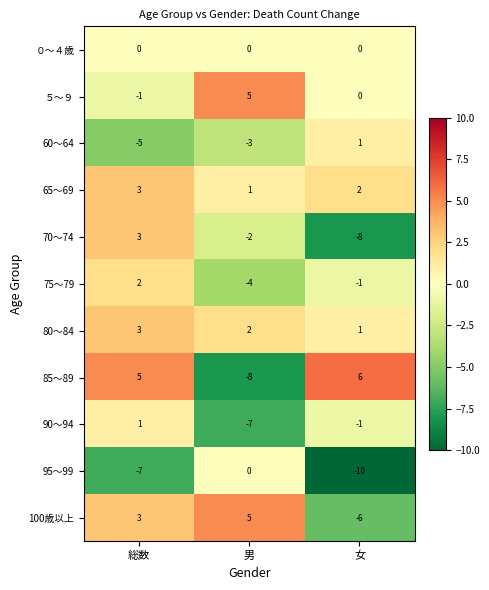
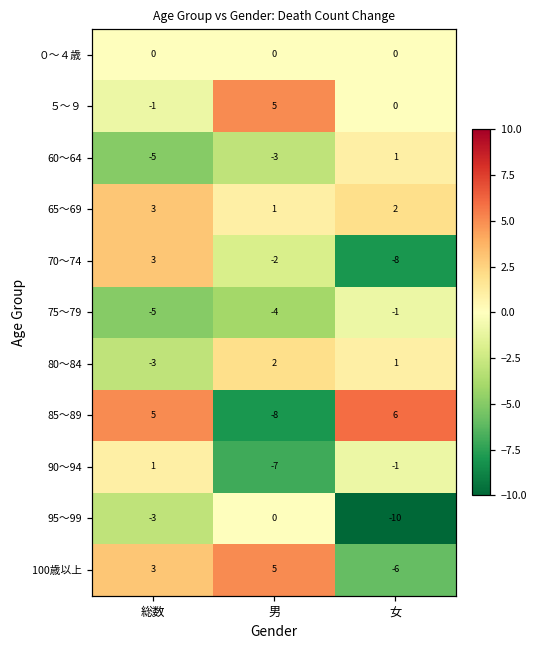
  {
    "０～４歳": {
      "総数": 0,
      "男": 0,
      "女": 0
    },
    "５～９": {
      "総数": -1,
      "男": 5,
      "女": 0
    },
    "60～64": {
      "総数": -5,
      "男": -3,
      "女": 1
    },
    "65～69": {
      "総数": 3,
      "男": 1,
      "女": 2
    },
    "70～74": {
      "総数": 3,
      "男": -2,
      "女": -8
    },
    "75～79": {
-     "総数": 2,
+     "総数": -5,
      "男": -4,
      "女": -1
    },
    "80～84": {
-     "総数": 3,
+     "総数": -3,
      "男": 2,
      "女": 1
    },
    "85～89": {
      "総数": 5,
      "男": -8,
      "女": 6
    },
    "90～94": {
      "総数": 1,
      "男": -7,
      "女": -1
    },
    "95～99": {
-     "総数": -7,
+     "総数": -3,
      "男": 0,
      "女": -10
    },
    "100歳以上": {
      "総数": 3,
      "男": 5,
      "女": -6
    }
  }
